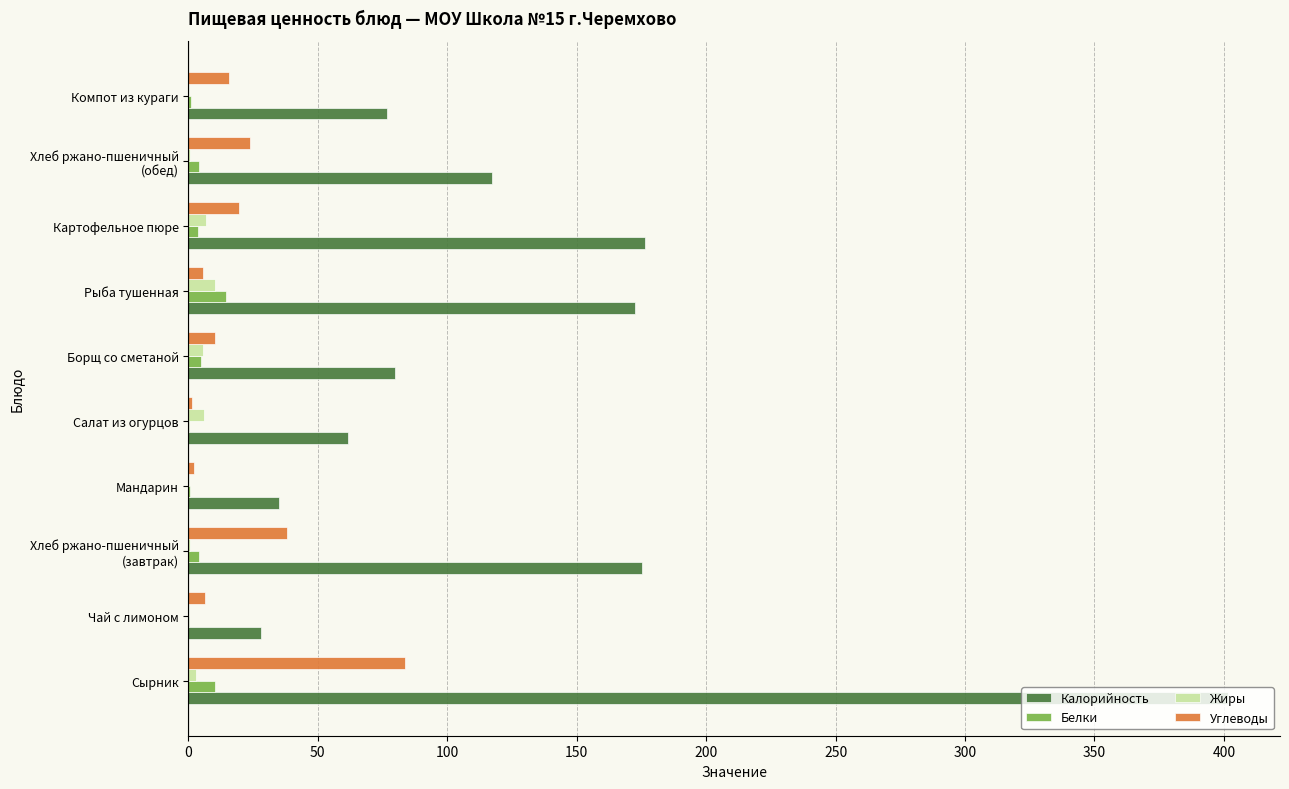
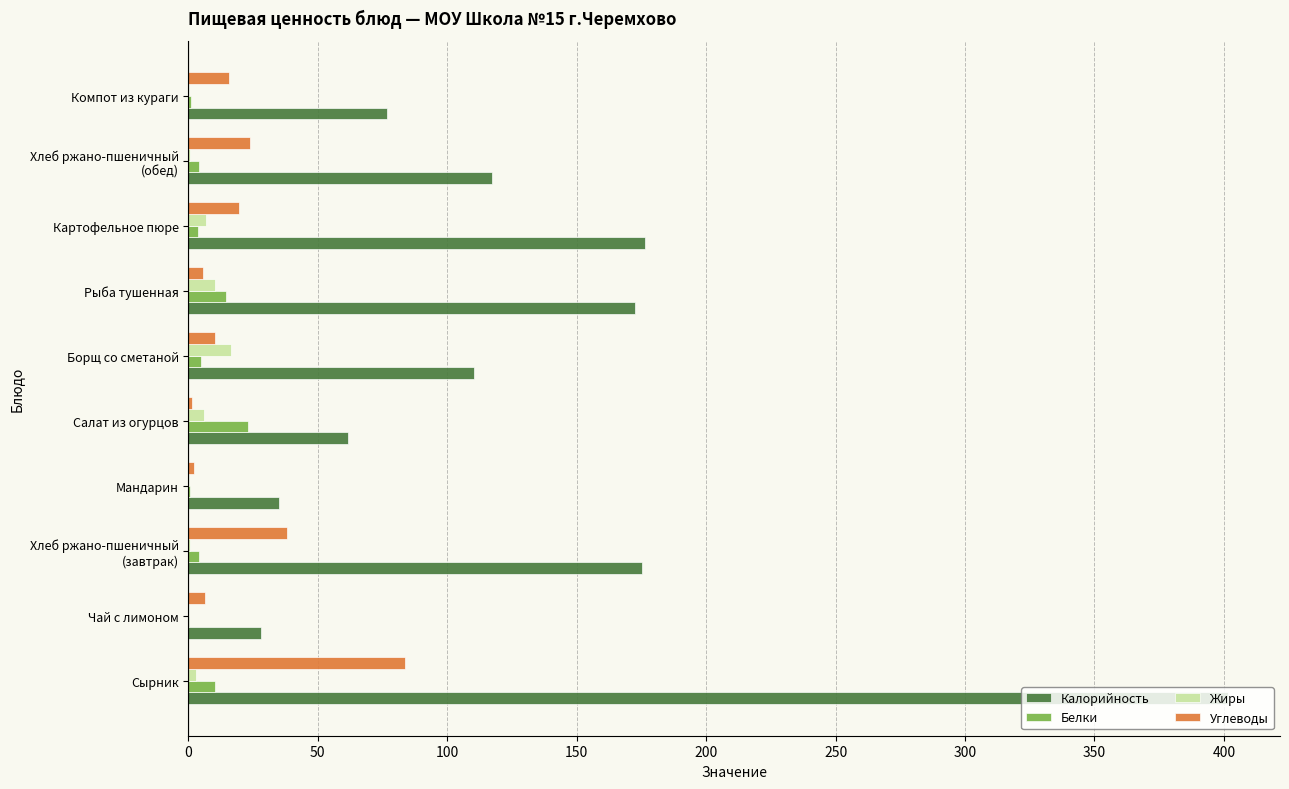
  {
    "Калорийность": {
      "Компот из кураги": 77,
      "Хлеб ржано-пшеничный (обед)": 117,
      "Картофельное пюре": 177,
      "Рыба тушенная": 173,
-     "Борщ со сметаной": 80,
+     "Борщ со сметаной": 110,
      "Салат из огурцов": 62,
      "Мандарин": 35,
      "Хлеб ржано-пшеничный (завтрак)": 175,
      "Чай с лимоном": 28
    },
    "Белки": {
      "Компот из кураги": 1,
      "Хлеб ржано-пшеничный (обед)": 4,
      "Картофельное пюре": 4,
      "Рыба тушенная": 15,
      "Борщ со сметаной": 5,
-     "Салат из огурцов": 0,
+     "Салат из огурцов": 23,
      "Хлеб ржано-пшеничный (завтрак)": 4,
      "Сырник": 10
    },
    "Жиры": {
      "Картофельное пюре": 7,
      "Рыба тушенная": 10,
-     "Борщ со сметаной": 6,
+     "Борщ со сметаной": 17,
      "Салат из огурцов": 6,
      "Сырник": 3
    },
    "Углеводы": {
      "Компот из кураги": 16,
      "Хлеб ржано-пшеничный (обед)": 24,
      "Картофельное пюре": 20,
      "Рыба тушенная": 6,
      "Борщ со сметаной": 10,
      "Салат из огурцов": 1,
      "Мандарин": 2,
      "Хлеб ржано-пшеничный (завтрак)": 38,
      "Чай с лимоном": 7,
      "Сырник": 84
    }
  }
